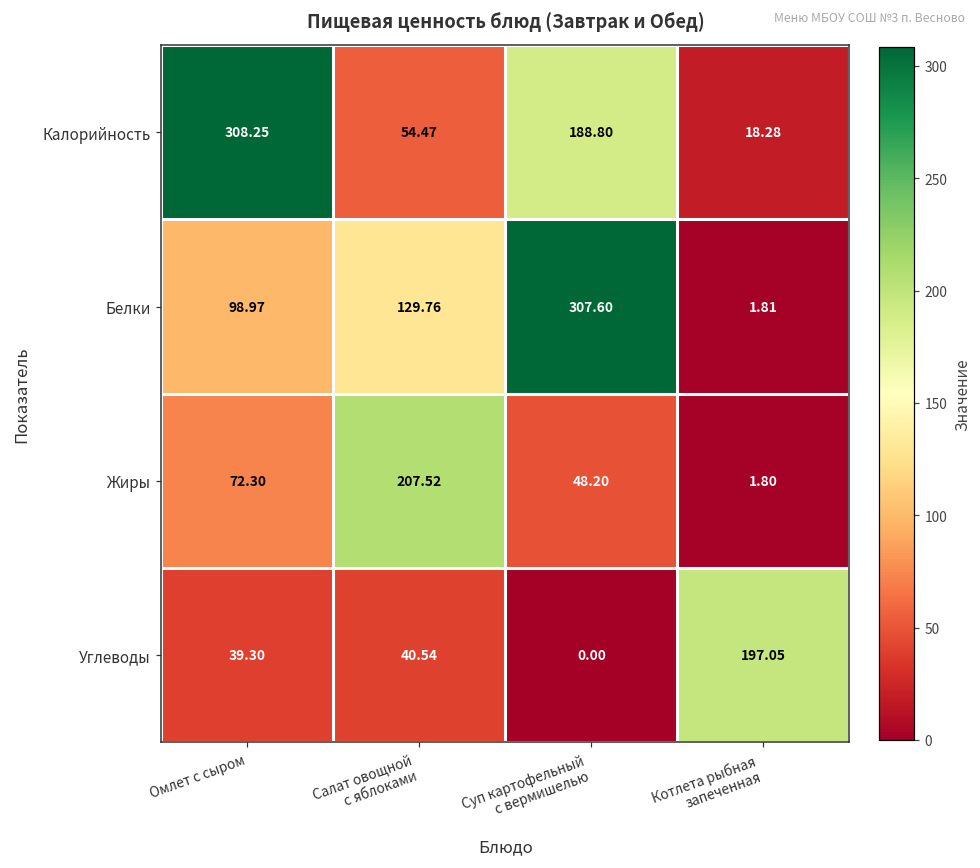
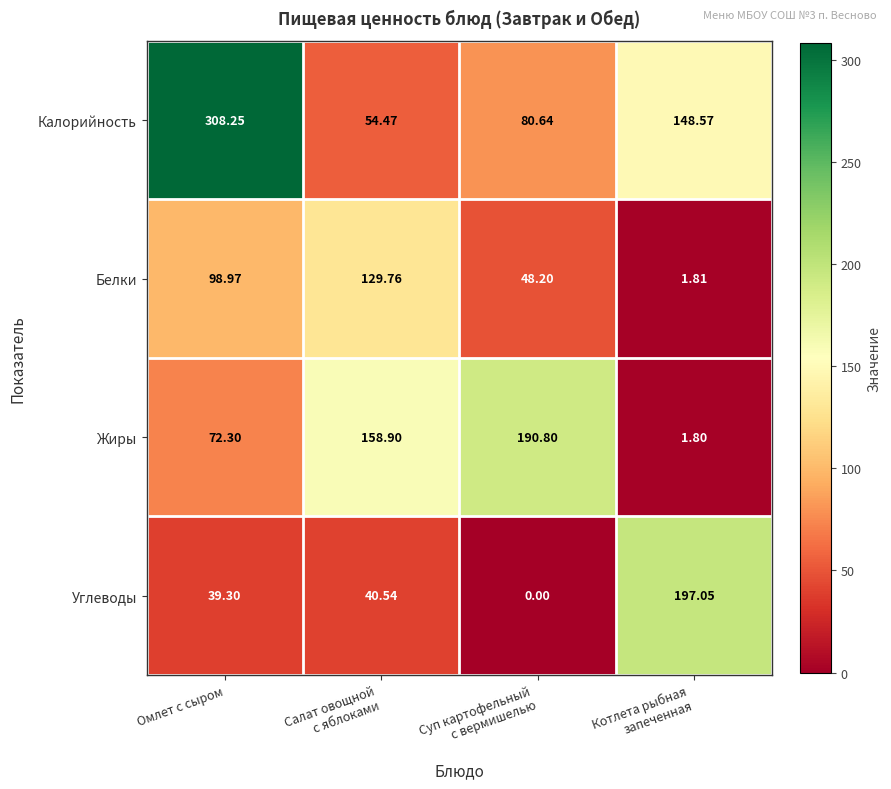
  {
    "Калорийность": {
      "Омлет с сыром": 308.25,
      "Салат овощной с яблоками": 54.47,
-     "Суп картофельный с вермишелью": 188.80,
-     "Котлета рыбная запеченная": 18.28
+     "Суп картофельный с вермишелью": 80.64,
+     "Котлета рыбная запеченная": 148.57
    },
    "Белки": {
      "Омлет с сыром": 98.97,
      "Салат овощной с яблоками": 129.76,
-     "Суп картофельный с вермишелью": 307.60,
+     "Суп картофельный с вермишелью": 48.20,
      "Котлета рыбная запеченная": 1.81
    },
    "Жиры": {
      "Омлет с сыром": 72.30,
-     "Салат овощной с яблоками": 207.52,
-     "Суп картофельный с вермишелью": 48.20,
+     "Салат овощной с яблоками": 158.90,
+     "Суп картофельный с вермишелью": 190.80,
      "Котлета рыбная запеченная": 1.80
    },
    "Углеводы": {
      "Омлет с сыром": 39.30,
      "Салат овощной с яблоками": 40.54,
      "Суп картофельный с вермишелью": 0.00,
      "Котлета рыбная запеченная": 197.05
    }
  }
